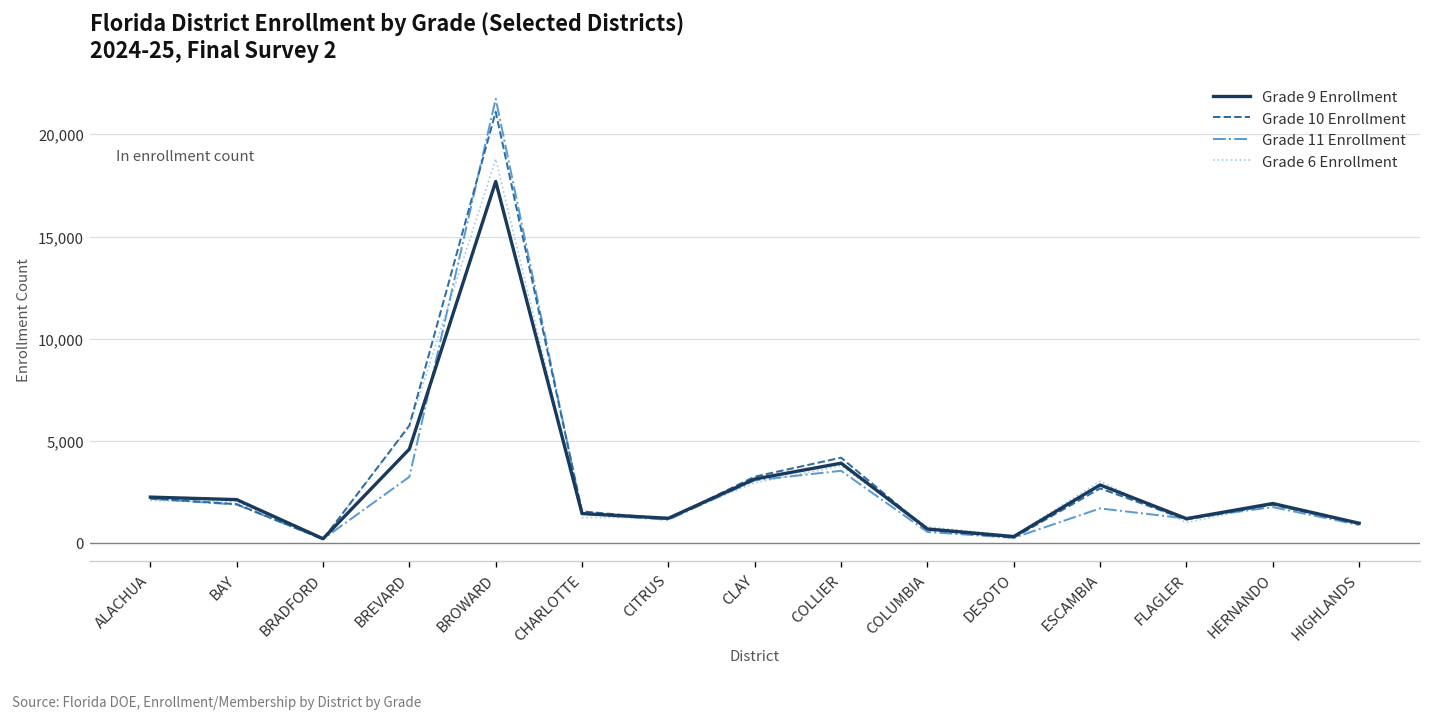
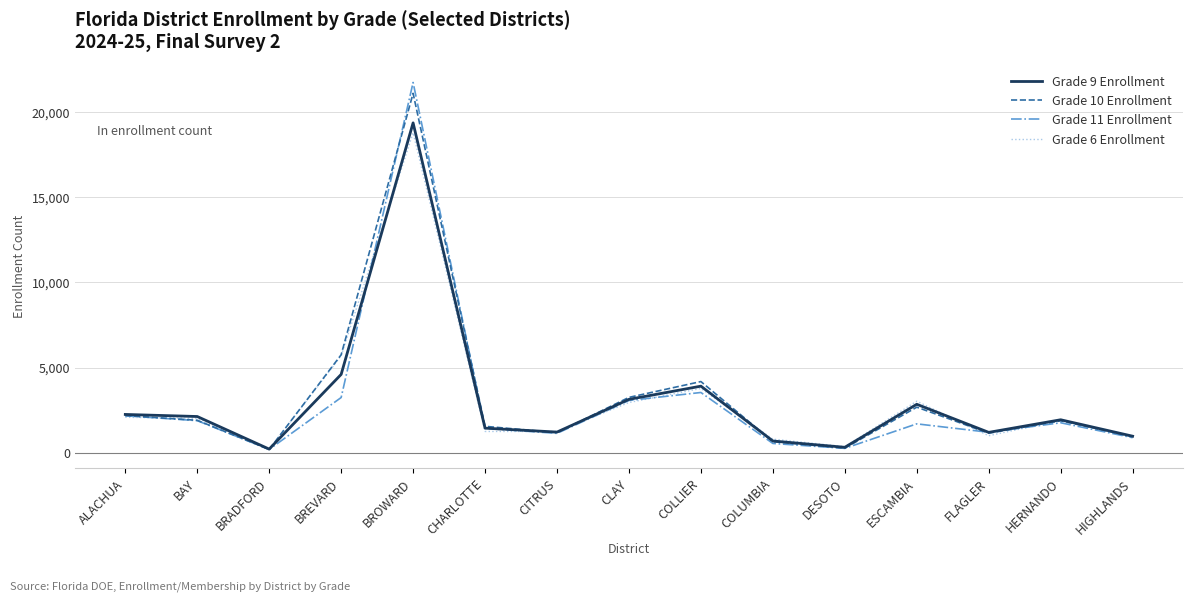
  {
    "Grade 9 Enrollment": {
      "BREVARD": "4,600",
-     "BROWARD": "17,700",
+     "BROWARD": "19,400",
      "ESCAMBIA": "2,800"
    },
    "Grade 10 Enrollment": {
      "BROWARD": "21,100",
      "COLLIER": "4,200",
      "ESCAMBIA": "2,700"
    },
    "Grade 11 Enrollment": {
      "BREVARD": "3,200",
      "BROWARD": "21,700",
      "COLLIER": "3,500",
      "ESCAMBIA": "1,700"
    },
    "Grade 6 Enrollment": {
      "BROWARD": "18,800",
      "CHARLOTTE": "1,200",
      "ESCAMBIA": "3,000"
    }
  }
